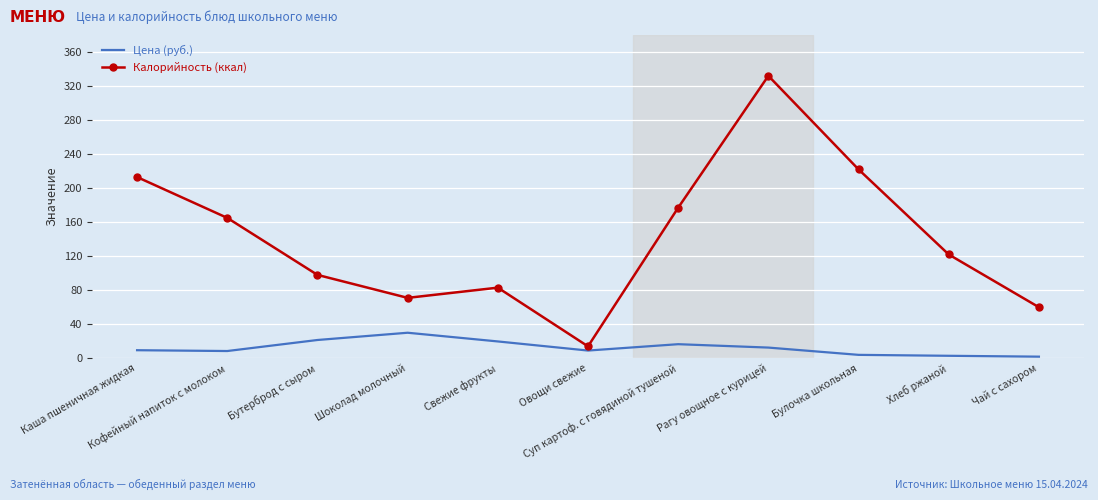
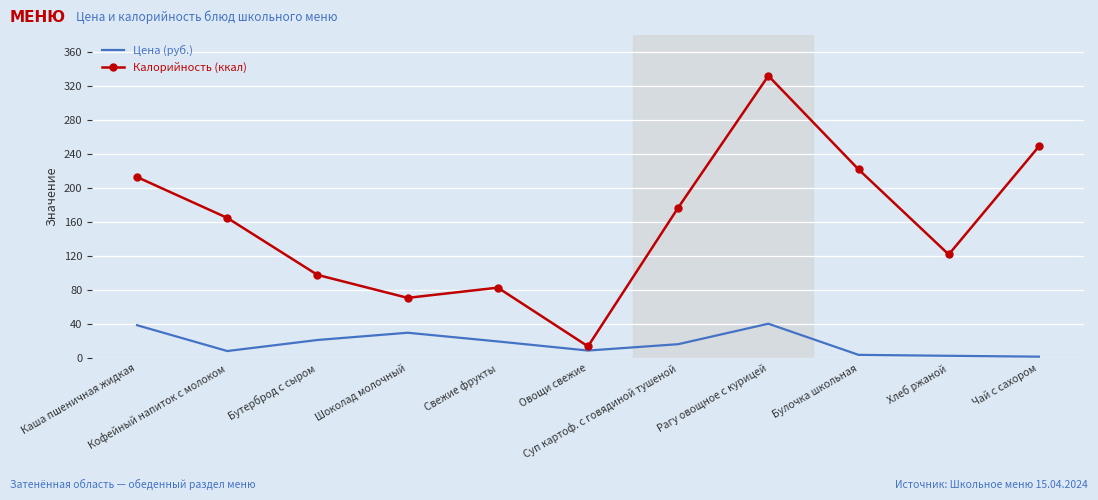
  {
    "Цена (руб.)": {
-     "Каша пшеничная жидкая": 10,
+     "Каша пшеничная жидкая": 40,
      "Кофейный напиток с молоком": 10,
      "Бутерброд с сыром": 20,
      "Шоколад молочный": 30,
      "Свежие фрукты": 20,
      "Овощи свежие": 10,
      "Суп картоф. с говядиной тушеной": 20,
-     "Рагу овощное с курицей": 10,
+     "Рагу овощное с курицей": 40,
      "Булочка школьная": 0,
      "Хлеб ржаной": 0,
      "Чай с сахором": 0
    },
    "Калорийность (ккал)": {
      "Каша пшеничная жидкая": 210,
      "Кофейный напиток с молоком": 170,
      "Бутерброд с сыром": 100,
      "Шоколад молочный": 70,
      "Свежие фрукты": 80,
      "Овощи свежие": 10,
      "Суп картоф. с говядиной тушеной": 180,
      "Рагу овощное с курицей": 330,
      "Булочка школьная": 220,
      "Хлеб ржаной": 120,
-     "Чай с сахором": 60
+     "Чай с сахором": 250
    }
  }
